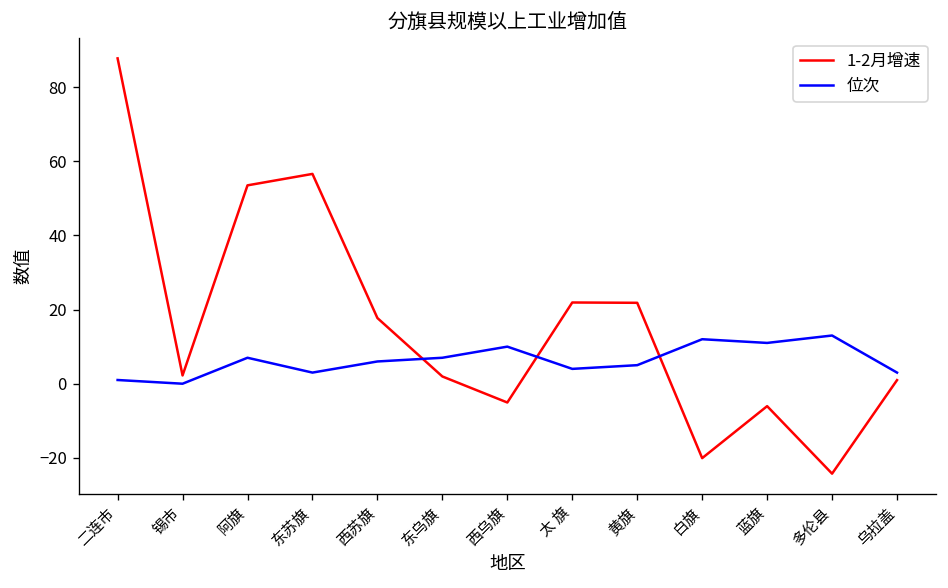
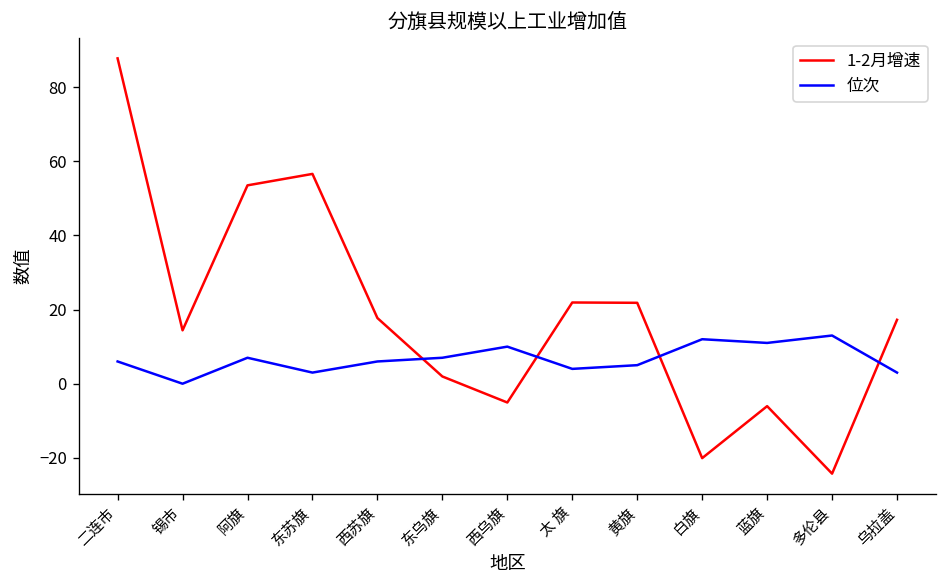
  {
    "1-2月增速": {
      "二连市": 88,
-     "锡市": 2,
+     "锡市": 14,
      "阿旗": 54,
      "东苏旗": 57,
      "西苏旗": 18,
      "东乌旗": 2,
      "西乌旗": -5,
      "太 旗": 22,
      "黄旗": 22,
      "白旗": -20,
      "蓝旗": -6,
      "多伦县": -24,
-     "乌拉盖": 1
+     "乌拉盖": 17
    },
    "位次": {
-     "二连市": 1,
+     "二连市": 6,
      "锡市": 0,
      "阿旗": 7,
      "东苏旗": 3,
      "西苏旗": 6,
      "东乌旗": 7,
      "西乌旗": 10,
      "太 旗": 4,
      "黄旗": 5,
      "白旗": 12,
      "蓝旗": 11,
      "多伦县": 13,
      "乌拉盖": 3
    }
  }
